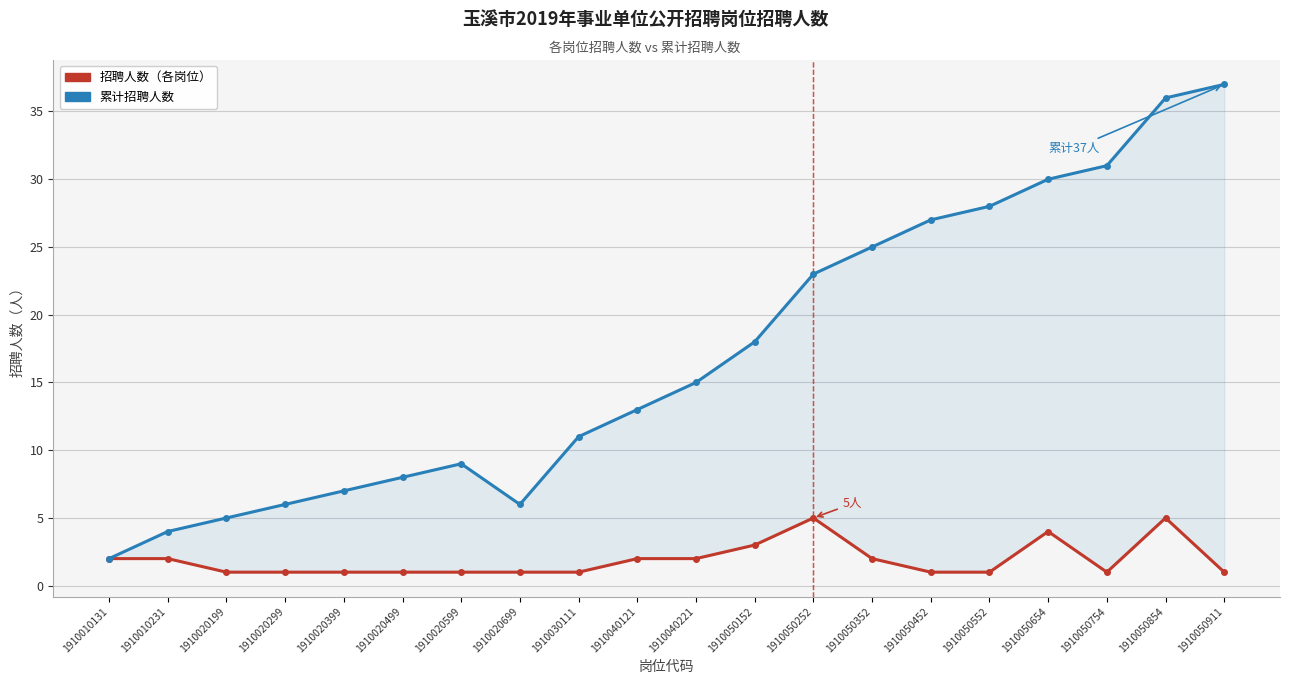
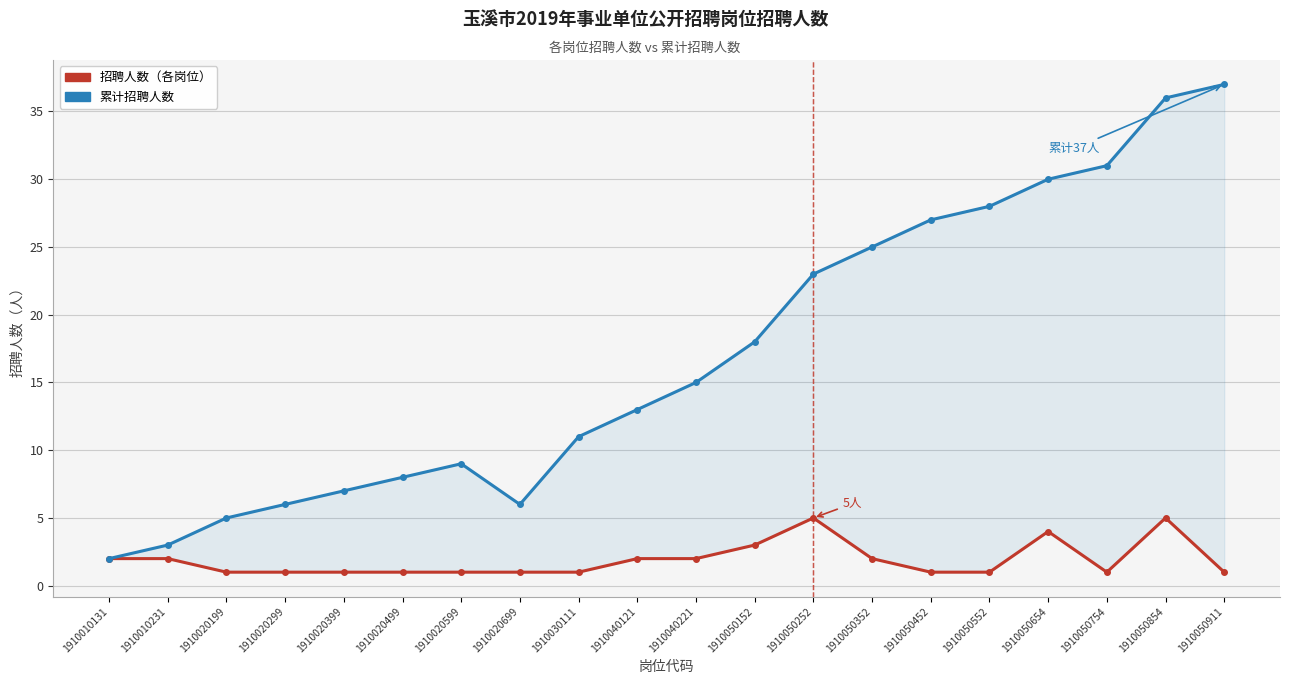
  {
    "招聘人数（各岗位）": {
      "1910050252": "5人"
    },
    "累计招聘人数": {
-     "1910010231": "4",
+     "1910010231": "3",
      "1910020199": "5",
      "1910020299": "6",
      "1910020399": "7",
      "1910020499": "8",
      "1910020599": "9",
      "1910020699": "6",
      "1910030111": "11",
      "1910040121": "13",
      "1910040221": "15",
      "1910050152": "18",
      "1910050252": "23",
      "1910050352": "25",
      "1910050452": "27",
      "1910050552": "28",
      "1910050654": "30",
      "1910050754": "31",
      "1910050854": "36",
      "1910050911": "37"
    }
  }
